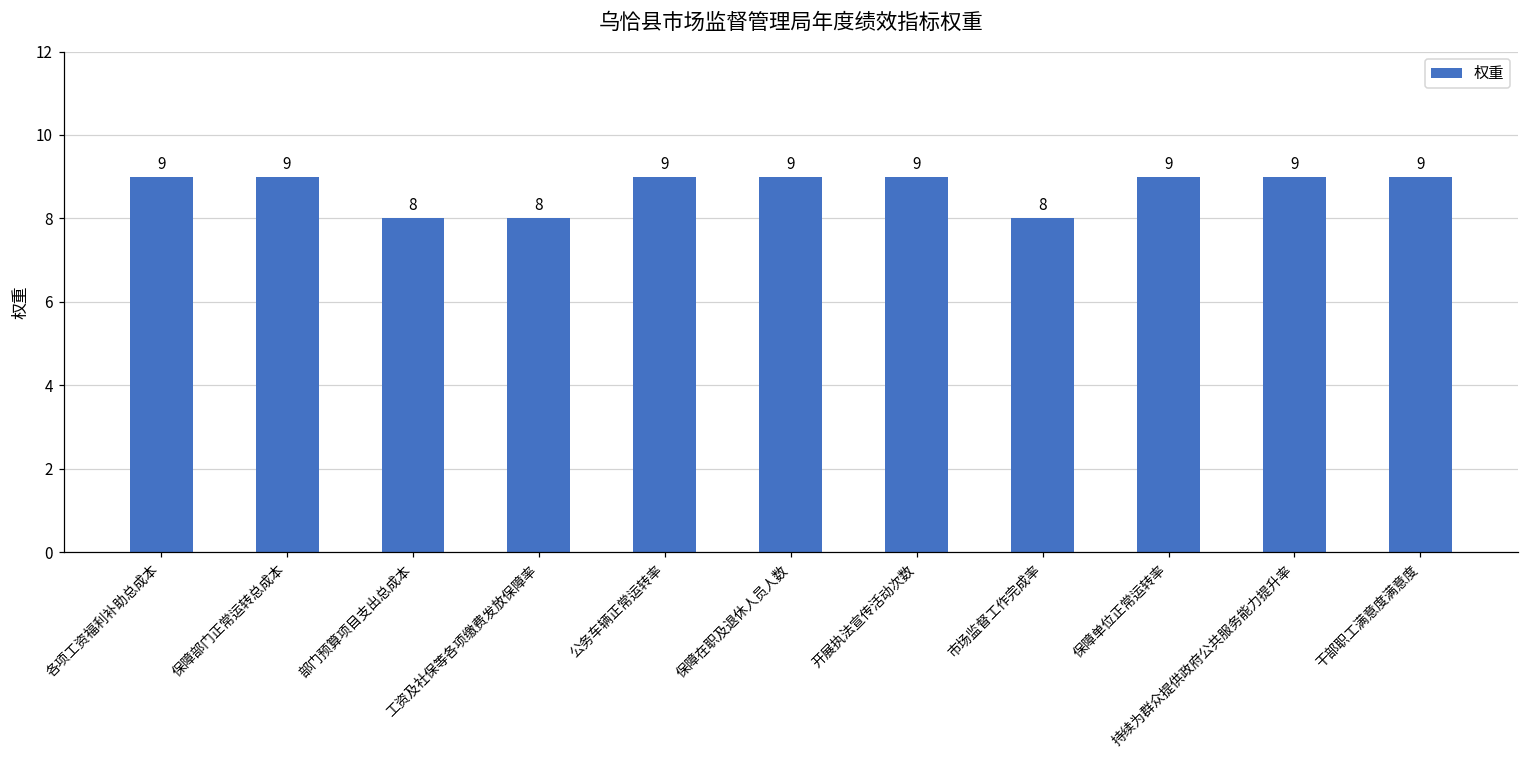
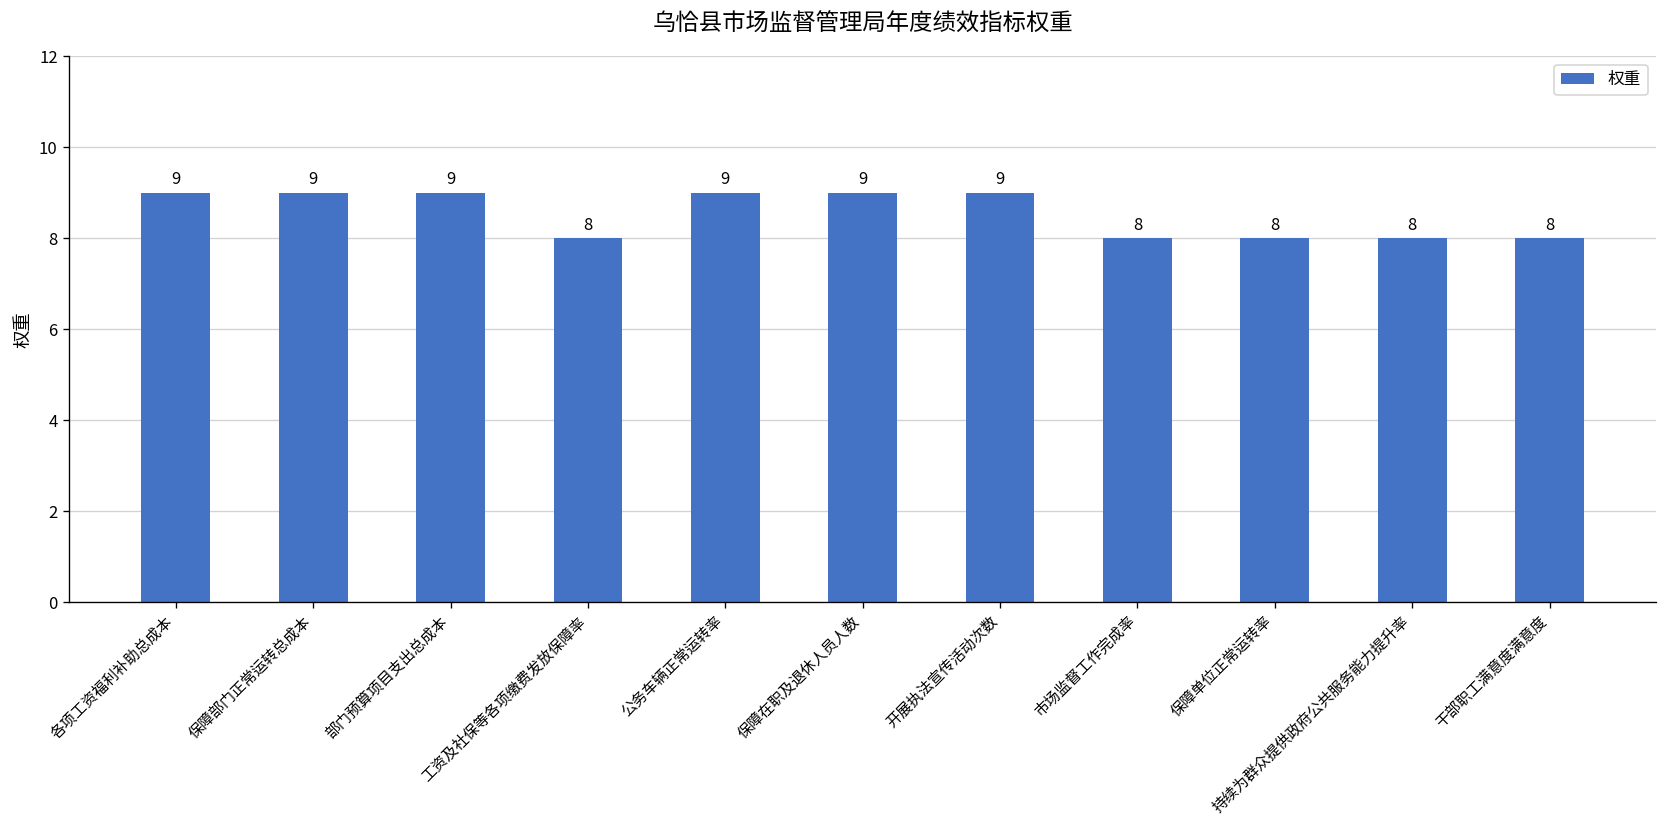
  {
    "各项工资福利补助总成本": 9,
    "保障部门正常运转总成本": 9,
-   "部门预算项目支出总成本": 8,
+   "部门预算项目支出总成本": 9,
    "工资及社保等各项缴费发放保障率": 8,
    "公务车辆正常运转率": 9,
    "保障在职及退休人员人数": 9,
    "开展执法宣传活动次数": 9,
    "市场监督工作完成率": 8,
-   "保障单位正常运转率": 9,
-   "持续为群众提供政府公共服务能力提升率": 9,
-   "干部职工满意度满意度": 9
+   "保障单位正常运转率": 8,
+   "持续为群众提供政府公共服务能力提升率": 8,
+   "干部职工满意度满意度": 8
  }
